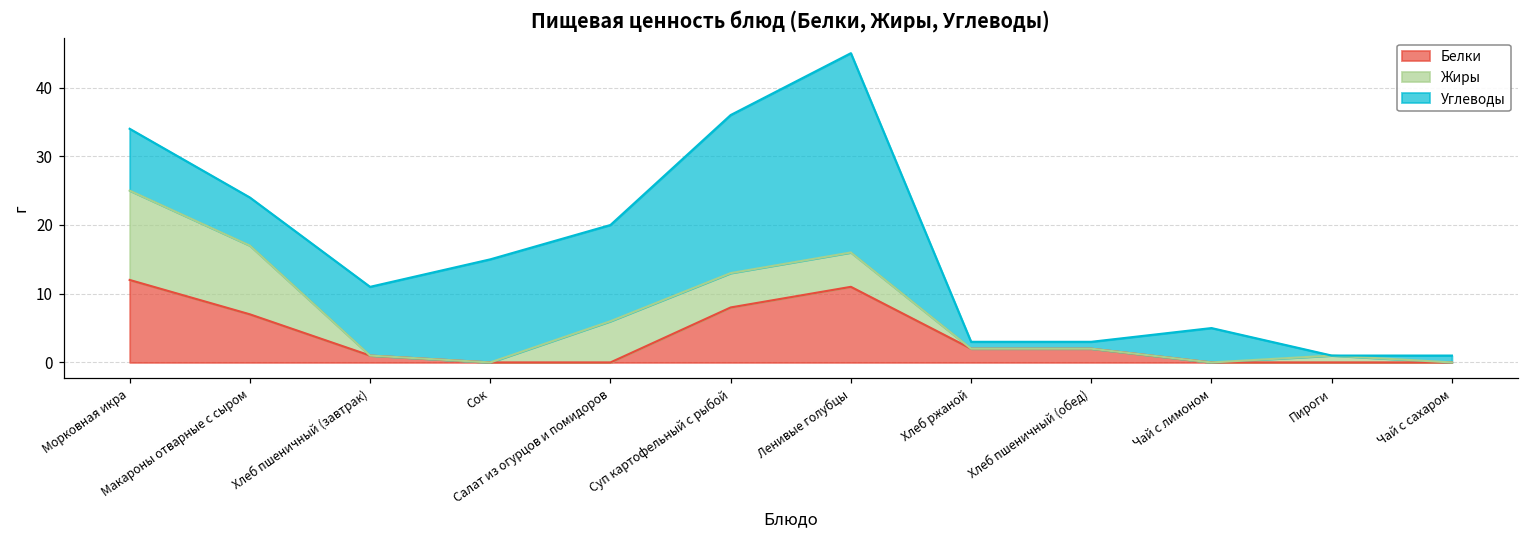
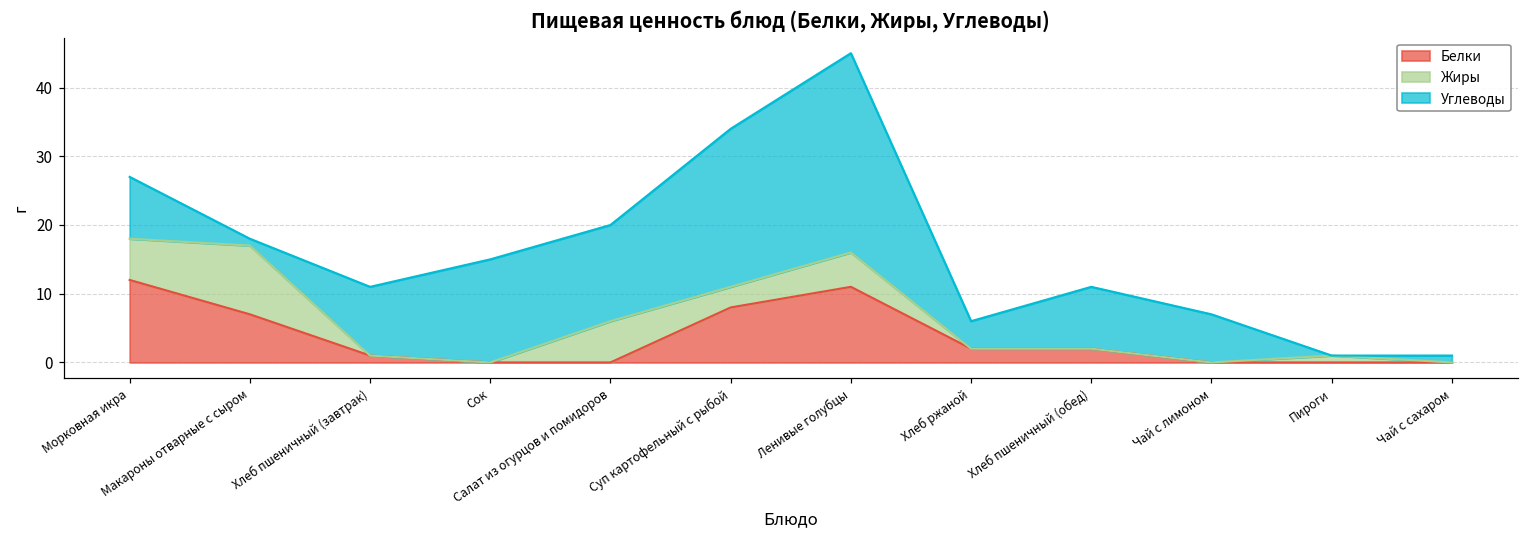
  {
    "Белки": {
      "Морковная икра": 12,
      "Макароны отварные с сыром": 7,
      "Салат из огурцов и помидоров": 0,
      "Суп картофельный с рыбой": 8,
      "Ленивые голубцы": 11,
      "Пироги": 0
    },
    "Жиры": {
-     "Морковная икра": 13,
+     "Морковная икра": 6,
      "Макароны отварные с сыром": 10,
      "Салат из огурцов и помидоров": 6,
-     "Суп картофельный с рыбой": 5,
+     "Суп картофельный с рыбой": 3,
      "Ленивые голубцы": 5
    },
    "Углеводы": {
      "Морковная икра": 9,
-     "Макароны отварные с сыром": 7,
+     "Макароны отварные с сыром": 1,
      "Хлеб пшеничный (завтрак)": 10,
      "Сок": 15,
      "Салат из огурцов и помидоров": 14,
      "Суп картофельный с рыбой": 23,
      "Ленивые голубцы": 29,
-     "Хлеб ржаной": 1,
-     "Хлеб пшеничный (обед)": 1,
-     "Чай с лимоном": 5,
+     "Хлеб ржаной": 4,
+     "Хлеб пшеничный (обед)": 9,
+     "Чай с лимоном": 7,
      "Чай с сахаром": 1
    }
  }
